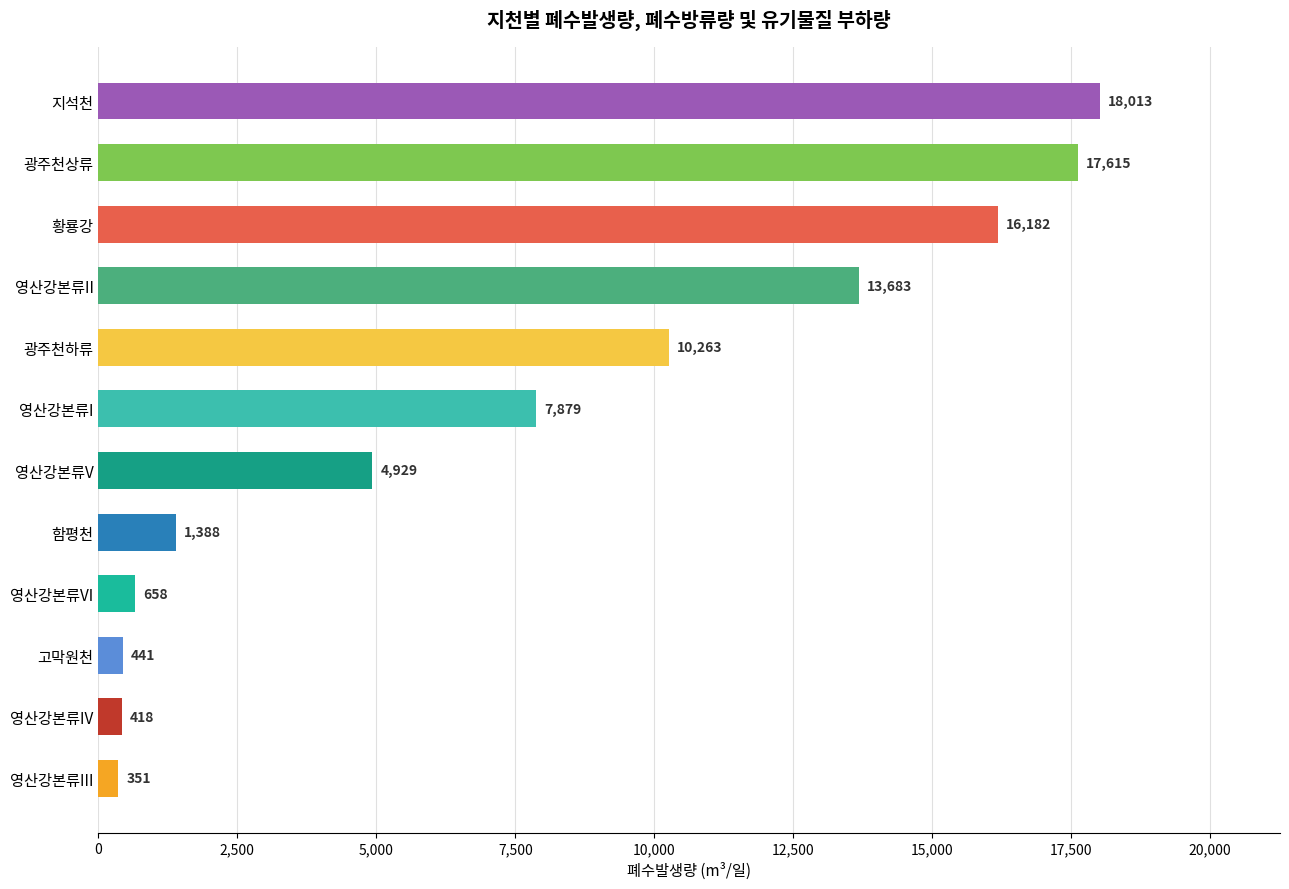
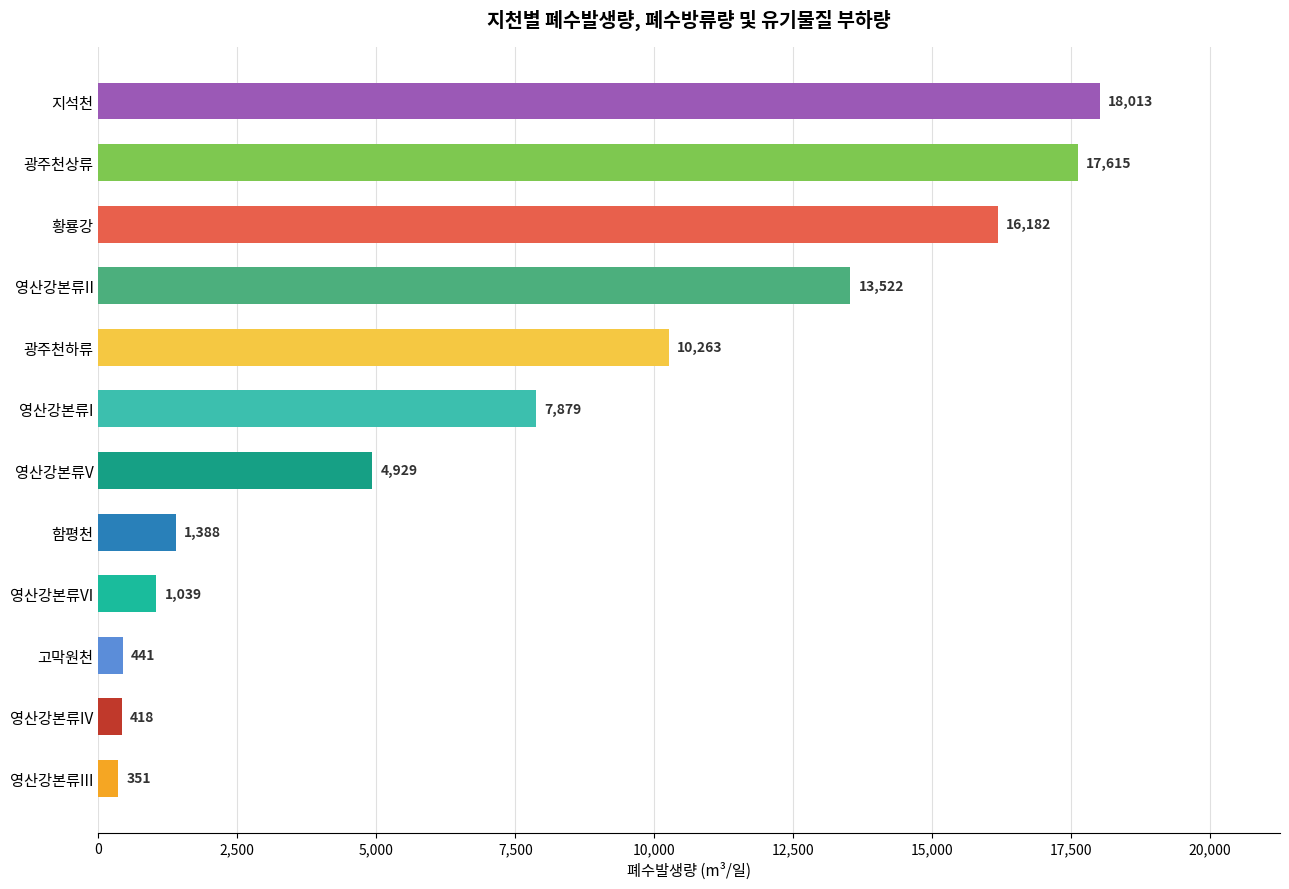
  {
    "지석천": "18,013",
    "광주천상류": "17,615",
    "황룡강": "16,182",
-   "영산강본류II": "13,683",
+   "영산강본류II": "13,522",
    "광주천하류": "10,263",
    "영산강본류I": "7,879",
    "영산강본류V": "4,929",
    "함평천": "1,388",
-   "영산강본류VI": "658",
+   "영산강본류VI": "1,039",
    "고막원천": "441",
    "영산강본류IV": "418",
    "영산강본류III": "351"
  }
